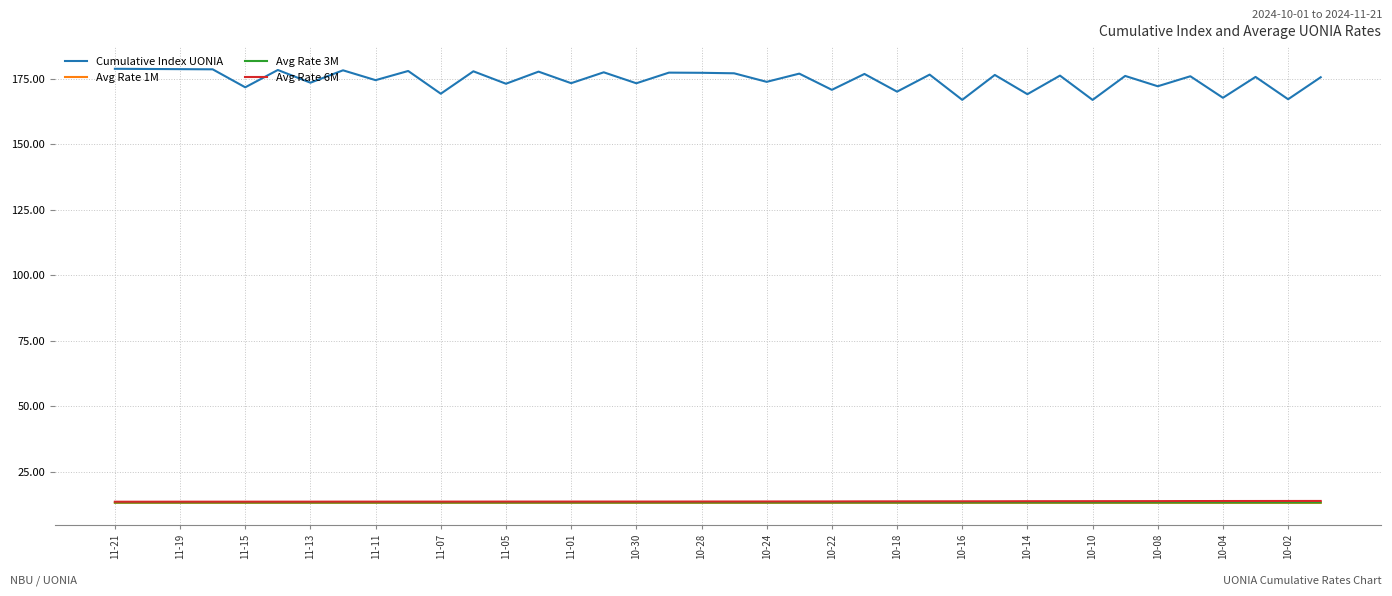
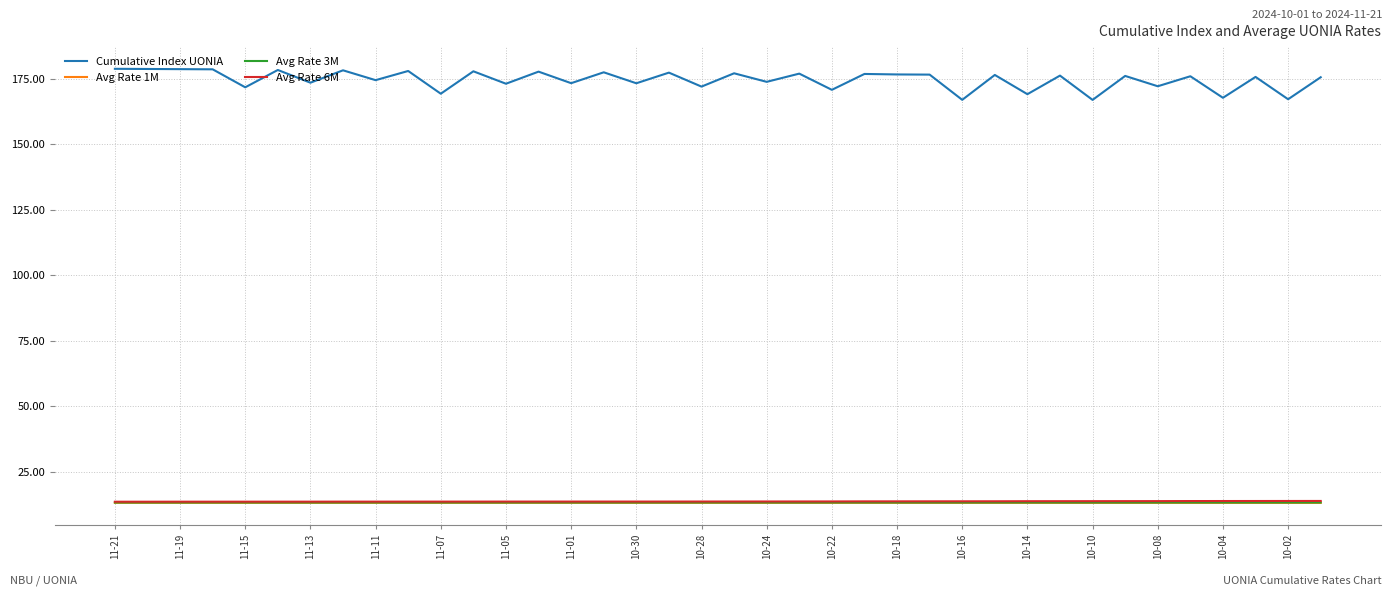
  {
    "Cumulative Index UONIA": {
      "11-21": 179,
      "11-19": 179,
      "11-15": 172,
      "11-13": 173,
      "11-11": 174,
      "11-07": 169,
      "11-05": 173,
      "11-01": 173,
      "10-30": 173,
-     "10-28": 177,
+     "10-28": 172,
      "10-24": 174,
      "10-22": 171,
-     "10-18": 170,
+     "10-18": 177,
      "10-16": 167,
      "10-14": 169,
      "10-10": 167,
      "10-08": 172,
      "10-04": 168,
      "10-02": 167
    }
  }
